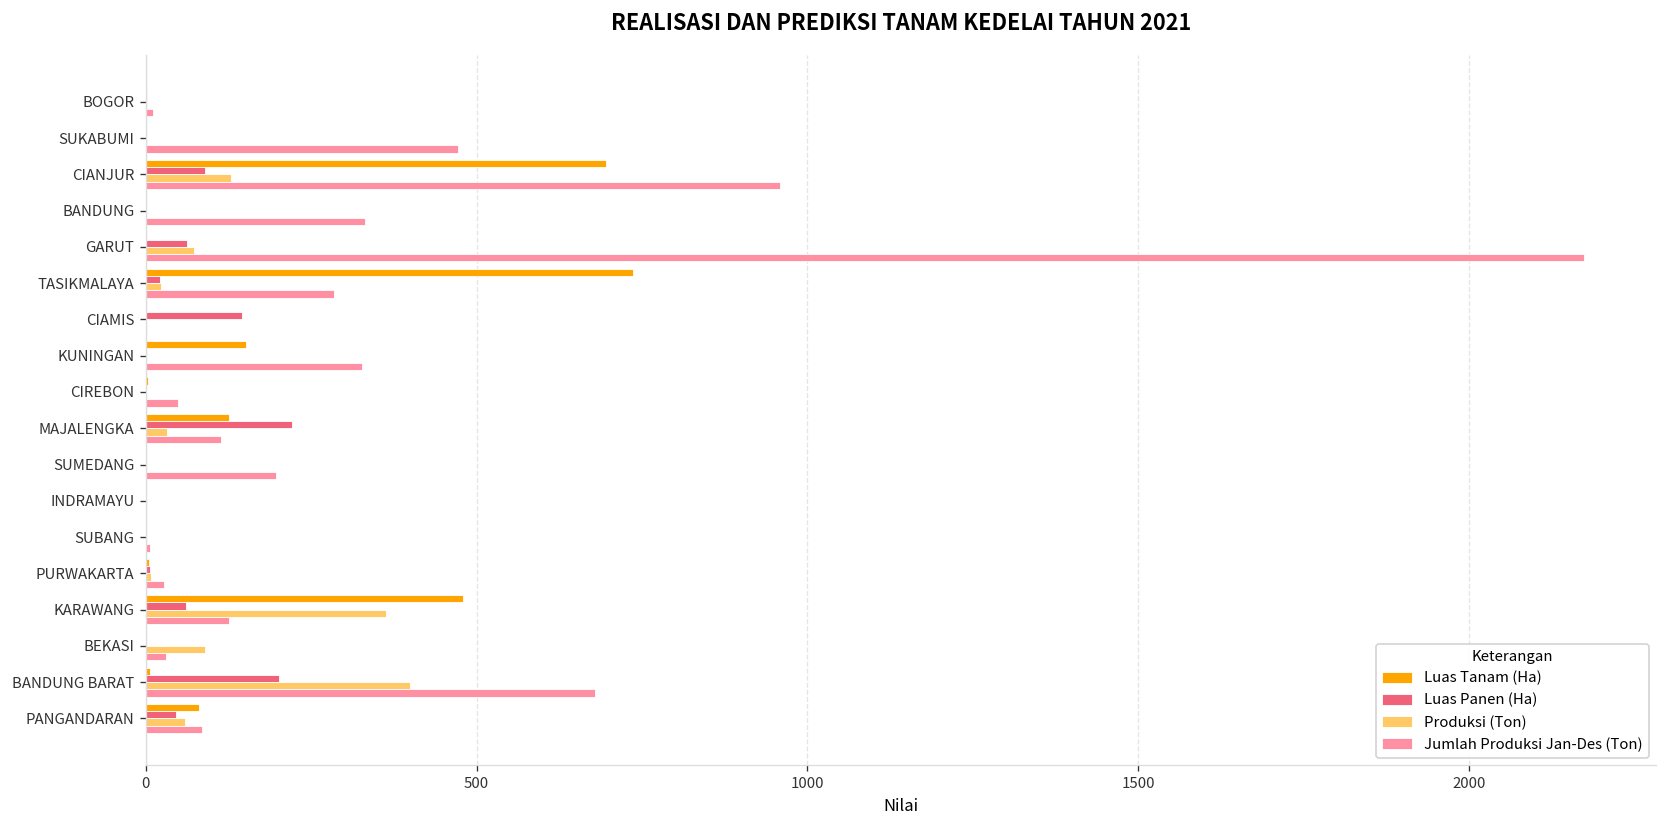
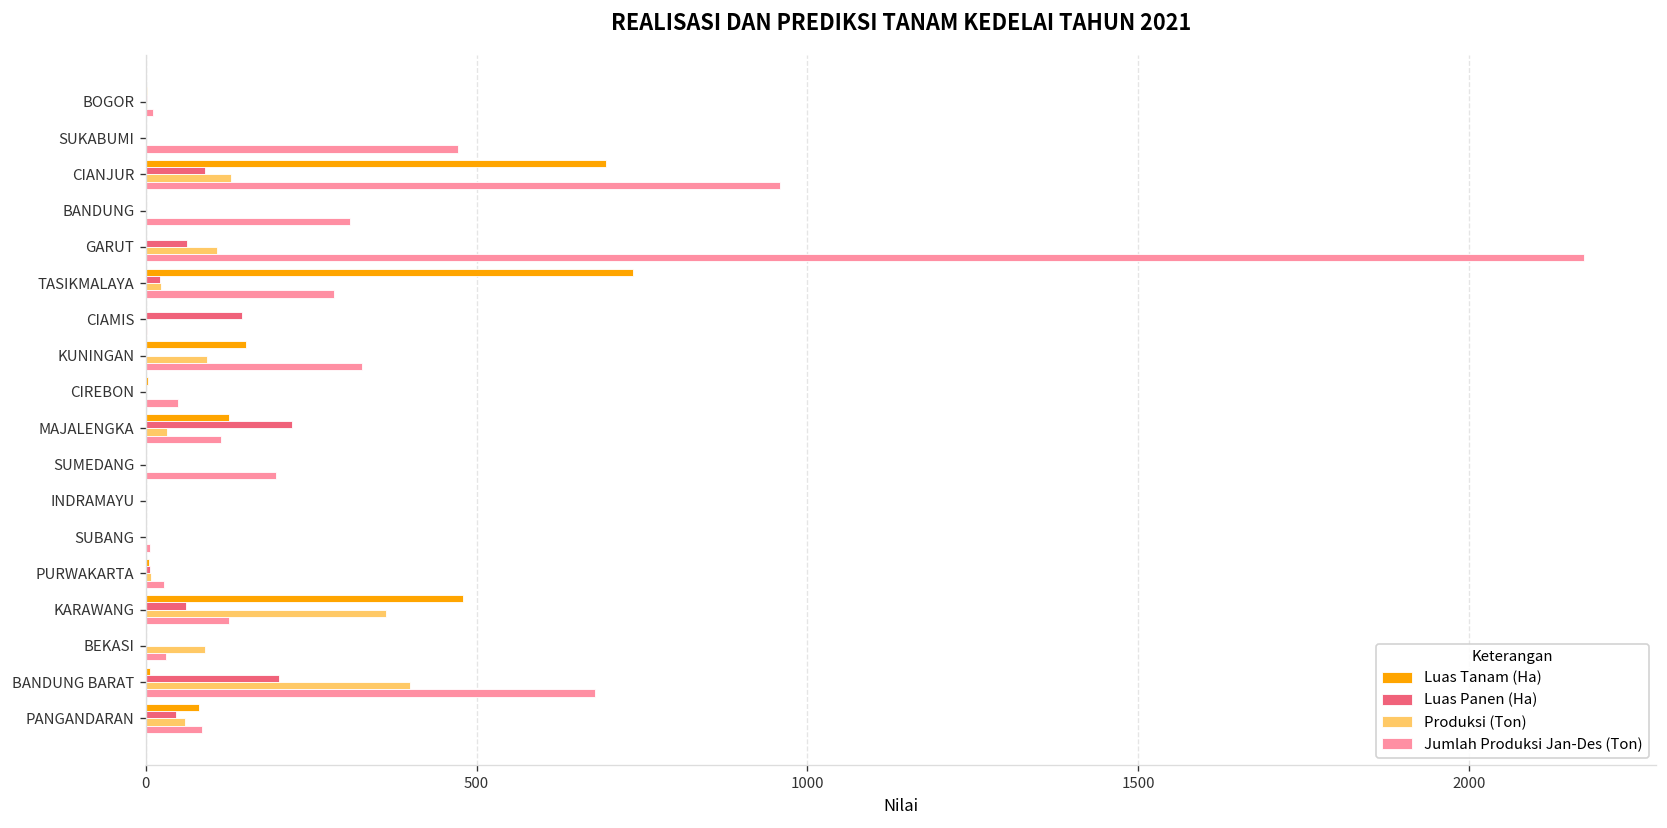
  {
    "Luas Tanam (Ha)": {
      "SUKABUMI": 0,
      "CIANJUR": 700,
      "BANDUNG": 0,
      "GARUT": 0,
      "TASIKMALAYA": 740,
      "CIAMIS": 0,
      "KUNINGAN": 150,
      "MAJALENGKA": 130,
      "SUMEDANG": 0,
      "INDRAMAYU": 0,
      "SUBANG": 0,
      "PURWAKARTA": 10,
      "KARAWANG": 480,
      "BEKASI": 0,
      "BANDUNG BARAT": 10,
      "PANGANDARAN": 80
    },
    "Luas Panen (Ha)": {
      "SUKABUMI": 0,
      "CIANJUR": 90,
      "BANDUNG": 0,
      "GARUT": 60,
      "TASIKMALAYA": 20,
      "CIAMIS": 150,
      "KUNINGAN": 0,
      "CIREBON": 0,
      "MAJALENGKA": 220,
      "SUMEDANG": 0,
      "INDRAMAYU": 0,
      "SUBANG": 0,
      "PURWAKARTA": 10,
      "KARAWANG": 60,
      "BEKASI": 0,
      "BANDUNG BARAT": 200,
      "PANGANDARAN": 50
    },
    "Produksi (Ton)": {
      "SUKABUMI": 0,
      "CIANJUR": 130,
      "BANDUNG": 0,
-     "GARUT": 70,
+     "GARUT": 110,
      "TASIKMALAYA": 20,
      "CIAMIS": 0,
-     "KUNINGAN": 0,
+     "KUNINGAN": 90,
      "CIREBON": 0,
      "MAJALENGKA": 30,
      "SUMEDANG": 0,
      "INDRAMAYU": 0,
      "SUBANG": 0,
      "PURWAKARTA": 10,
      "KARAWANG": 360,
      "BEKASI": 90,
      "BANDUNG BARAT": 400,
      "PANGANDARAN": 60
    },
    "Jumlah Produksi Jan-Des (Ton)": {
      "BOGOR": 10,
      "SUKABUMI": 470,
      "CIANJUR": 960,
-     "BANDUNG": 330,
+     "BANDUNG": 310,
      "GARUT": 2170,
      "TASIKMALAYA": 280,
      "KUNINGAN": 330,
      "CIREBON": 50,
      "MAJALENGKA": 110,
      "SUMEDANG": 200,
      "INDRAMAYU": 0,
      "SUBANG": 10,
      "PURWAKARTA": 30,
      "KARAWANG": 120,
      "BEKASI": 30,
      "BANDUNG BARAT": 680,
      "PANGANDARAN": 80
    }
  }
